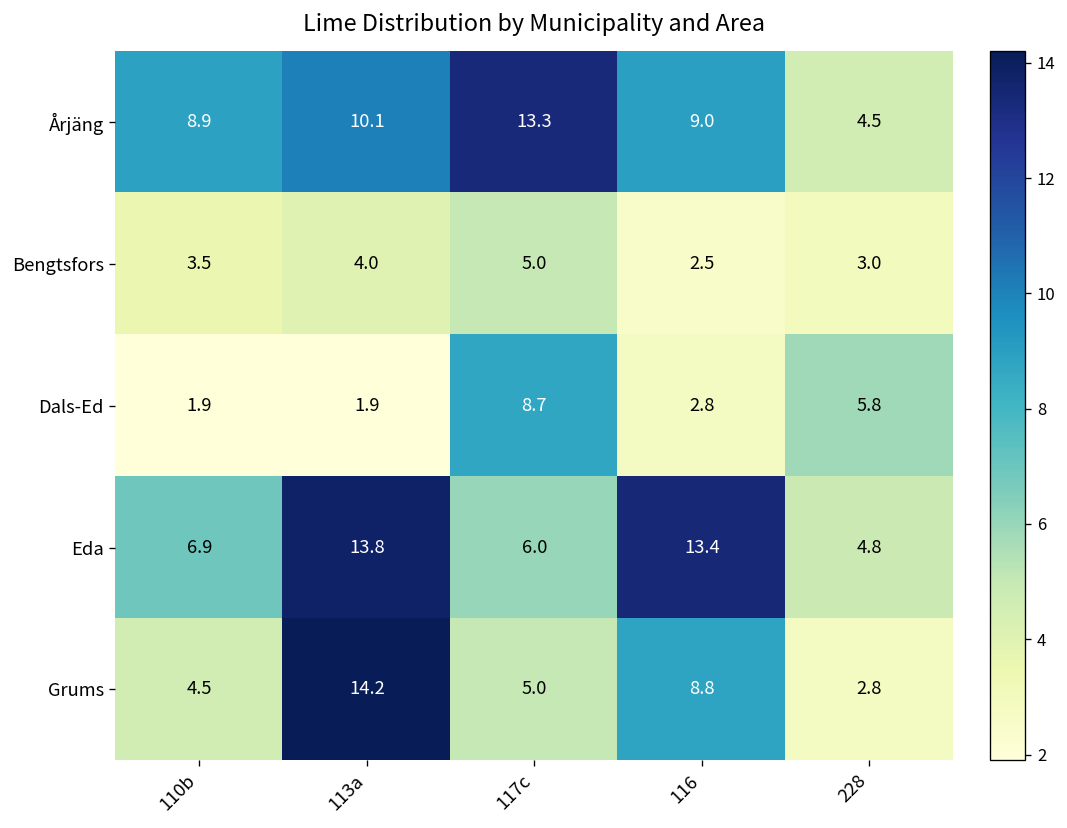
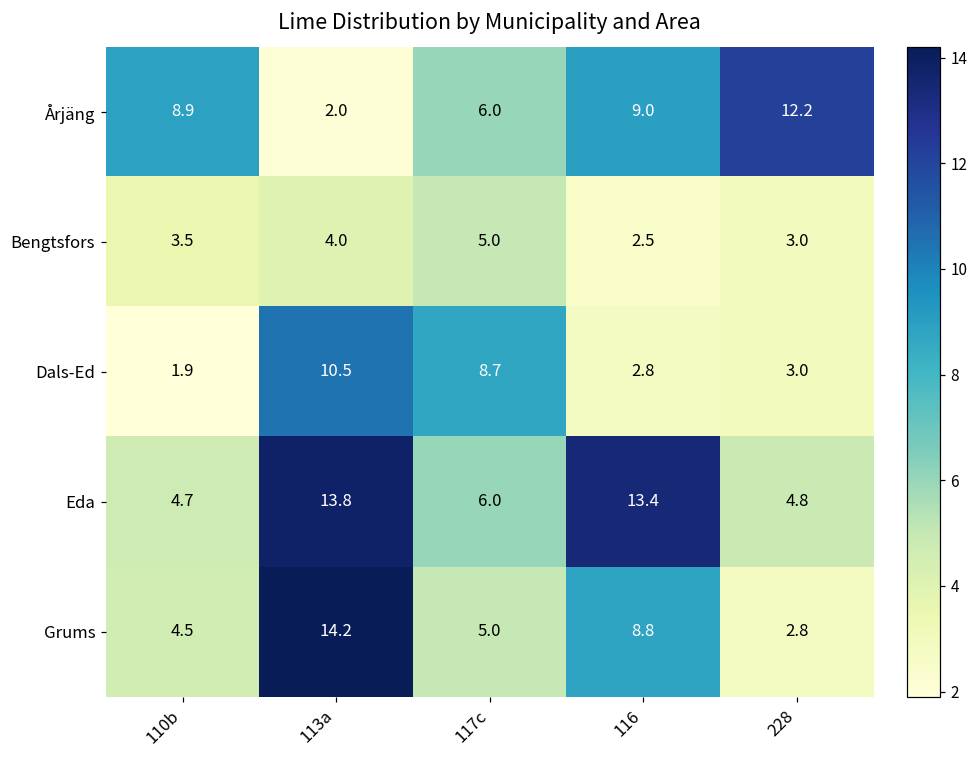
  {
    "Årjäng": {
      "110b": 8.9,
-     "113a": 10.1,
-     "117c": 13.3,
+     "113a": 2.0,
+     "117c": 6.0,
      "116": 9.0,
-     "228": 4.5
+     "228": 12.2
    },
    "Bengtsfors": {
      "110b": 3.5,
      "113a": 4.0,
      "117c": 5.0,
      "116": 2.5,
      "228": 3.0
    },
    "Dals-Ed": {
      "110b": 1.9,
-     "113a": 1.9,
+     "113a": 10.5,
      "117c": 8.7,
      "116": 2.8,
-     "228": 5.8
+     "228": 3.0
    },
    "Eda": {
-     "110b": 6.9,
+     "110b": 4.7,
      "113a": 13.8,
      "117c": 6.0,
      "116": 13.4,
      "228": 4.8
    },
    "Grums": {
      "110b": 4.5,
      "113a": 14.2,
      "117c": 5.0,
      "116": 8.8,
      "228": 2.8
    }
  }
